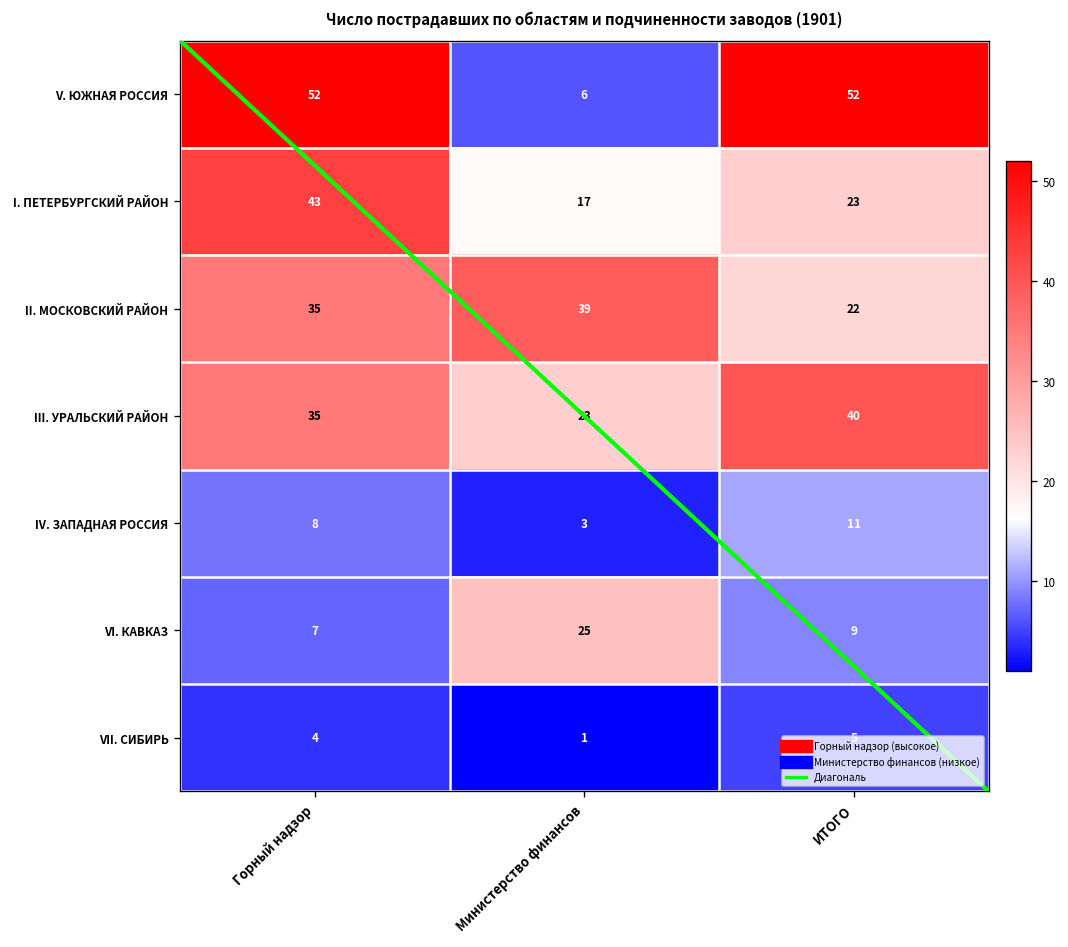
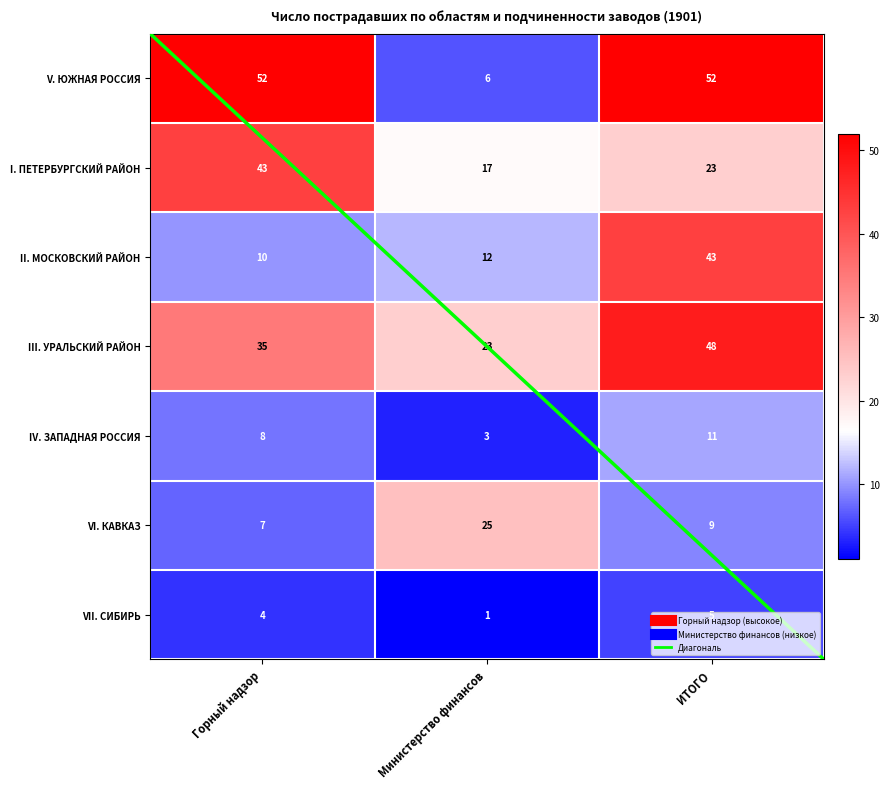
  {
    "V. ЮЖНАЯ РОССИЯ": {
      "Горный надзор": 52,
      "Министерство финансов": 6,
      "ИТОГО": 52
    },
    "I. ПЕТЕРБУРГСКИЙ РАЙОН": {
      "Горный надзор": 43,
      "Министерство финансов": 17,
      "ИТОГО": 23
    },
    "II. МОСКОВСКИЙ РАЙОН": {
-     "Горный надзор": 35,
-     "Министерство финансов": 39,
-     "ИТОГО": 22
+     "Горный надзор": 10,
+     "Министерство финансов": 12,
+     "ИТОГО": 43
    },
    "III. УРАЛЬСКИЙ РАЙОН": {
      "Горный надзор": 35,
      "Министерство финансов": 23,
-     "ИТОГО": 40
+     "ИТОГО": 48
    },
    "IV. ЗАПАДНАЯ РОССИЯ": {
      "Горный надзор": 8,
      "Министерство финансов": 3,
      "ИТОГО": 11
    },
    "VI. КАВКАЗ": {
      "Горный надзор": 7,
      "Министерство финансов": 25,
      "ИТОГО": 9
    },
    "VII. СИБИРЬ": {
      "Горный надзор": 4,
      "Министерство финансов": 1
    }
  }
